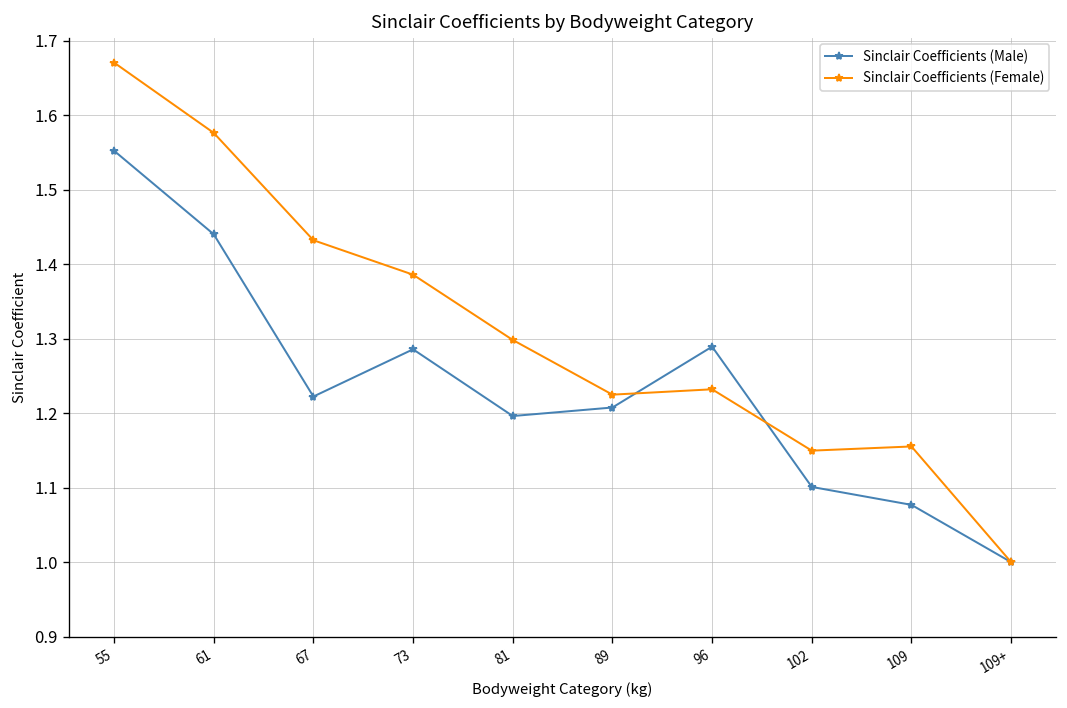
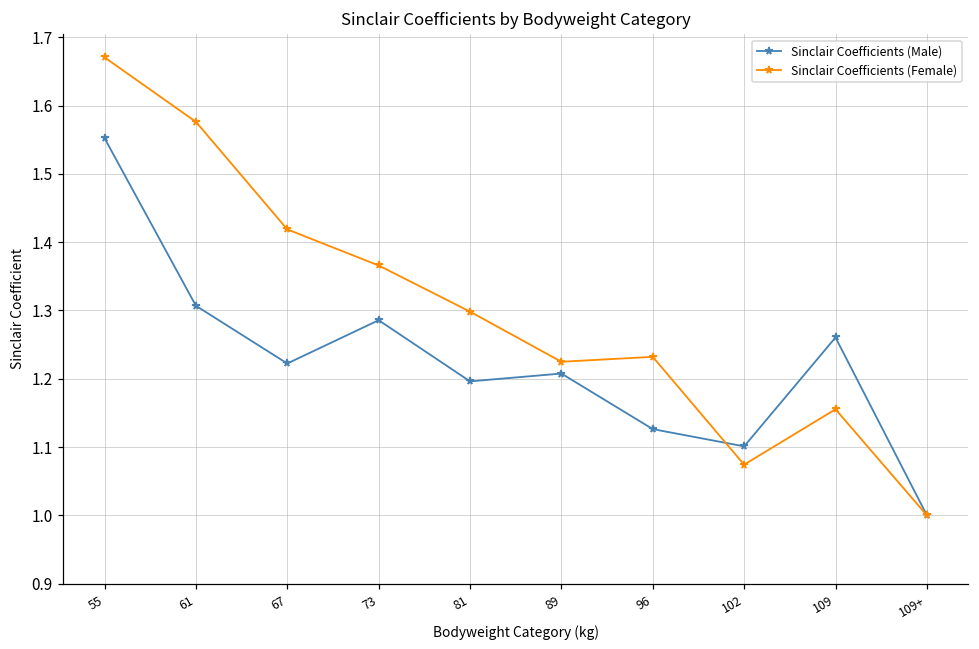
  {
    "Sinclair Coefficients (Male)": {
      "55": 1.55,
-     "61": 1.44,
+     "61": 1.31,
      "67": 1.22,
      "73": 1.29,
      "81": 1.20,
      "89": 1.21,
-     "96": 1.29,
+     "96": 1.13,
      "102": 1.10,
-     "109": 1.08
+     "109": 1.26
    },
    "Sinclair Coefficients (Female)": {
      "55": 1.67,
      "61": 1.58,
-     "67": 1.43,
-     "73": 1.39,
+     "67": 1.42,
+     "73": 1.37,
      "81": 1.30,
      "89": 1.22,
      "96": 1.23,
-     "102": 1.15,
+     "102": 1.07,
      "109": 1.16
    }
  }
